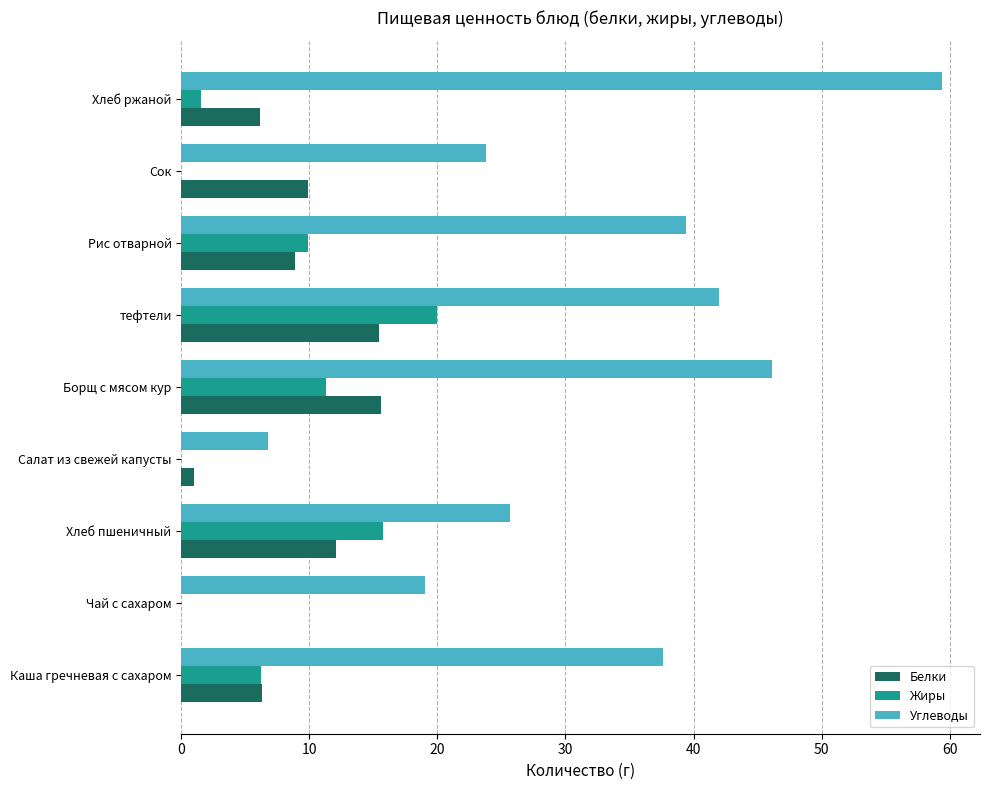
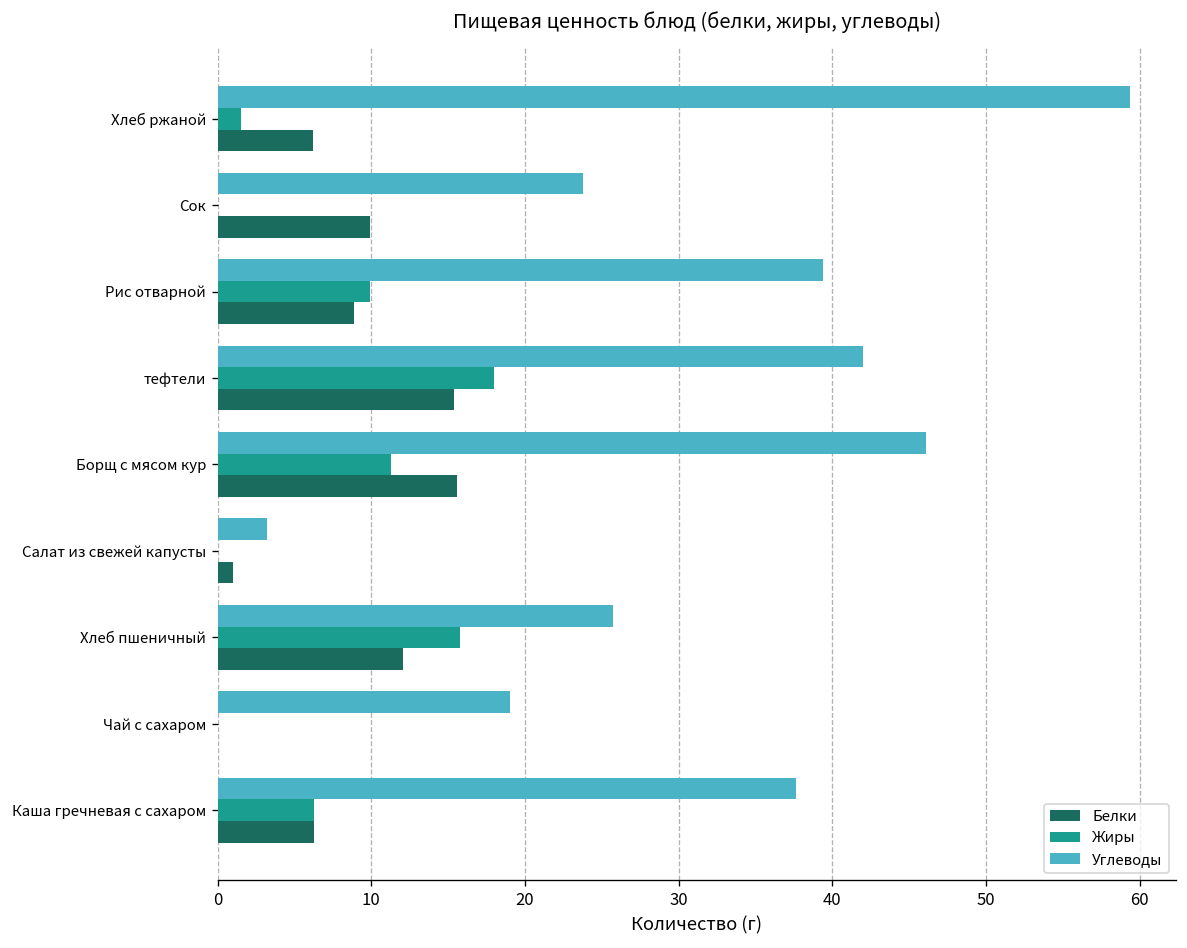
  {
    "Белки": {
      "Хлеб ржаной": 6.2,
      "Сок": 9.9,
      "Рис отварной": 8.9,
      "тефтели": 15.4,
      "Борщ с мясом кур": 15.6,
      "Салат из свежей капусты": 1.0,
      "Хлеб пшеничный": 12.1,
      "Чай с сахаром": 0.0,
      "Каша гречневая с сахаром": 6.3
    },
    "Жиры": {
      "Хлеб ржаной": 1.5,
      "Сок": 0,
      "Рис отварной": 10,
-     "тефтели": 20,
+     "тефтели": 18,
      "Борщ с мясом кур": 11.3,
      "Салат из свежей капусты": 0,
      "Хлеб пшеничный": 15.8,
      "Чай с сахаром": 0,
      "Каша гречневая с сахаром": 6.3
    },
    "Углеводы": {
      "Хлеб ржаной": 59.4,
      "Сок": 23.8,
      "Рис отварной": 39.4,
      "тефтели": 42.0,
      "Борщ с мясом кур": 46.1,
-     "Салат из свежей капусты": 6.8,
+     "Салат из свежей капусты": 3.2,
      "Хлеб пшеничный": 25.7,
      "Чай с сахаром": 19.0,
      "Каша гречневая с сахаром": 37.6
    }
  }
